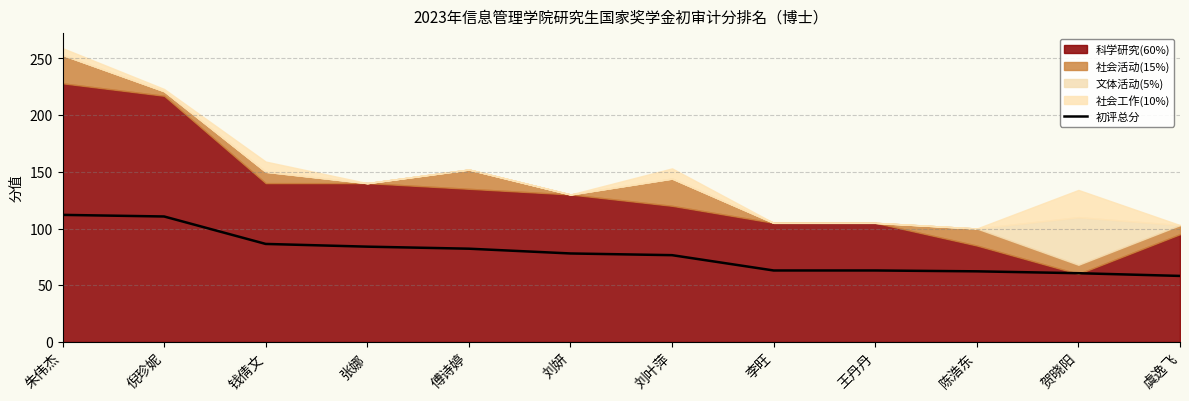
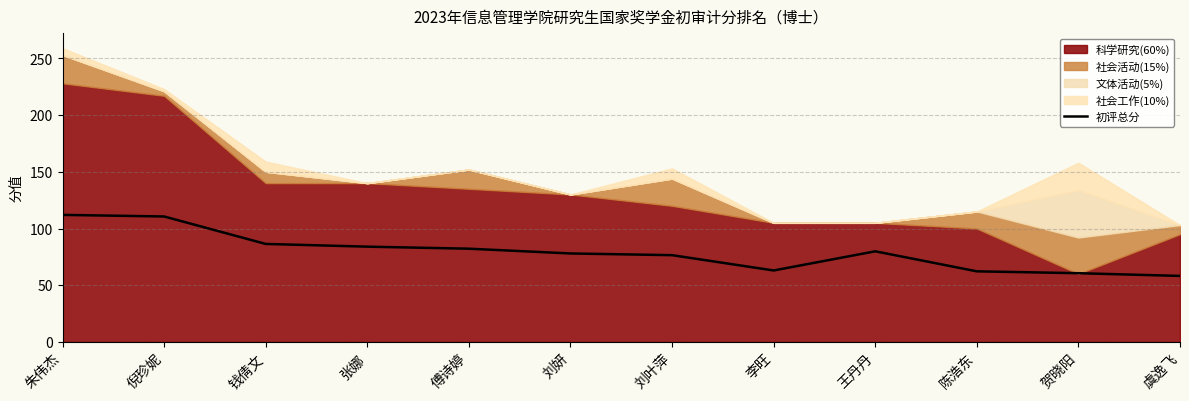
  {
    "初评总分": {
      "朱伟杰": 112,
      "倪珍妮": 111,
      "钱倩文": 86,
      "张娜": 84,
      "傅诗婷": 82,
      "刘妍": 78,
      "刘叶萍": 77,
      "李旺": 63,
-     "王丹丹": 63,
+     "王丹丹": 80,
      "陈浩东": 62,
      "虞逸飞": 58
    },
    "科学研究(60%)": {
      "朱伟杰": 228,
      "倪珍妮": 217,
      "钱倩文": 140,
      "傅诗婷": 135,
      "刘叶萍": 120,
-     "陈浩东": 85,
+     "陈浩东": 100,
      "虞逸飞": 95
    },
    "社会活动(15%)": {
-     "贺晓阳": 8
+     "贺晓阳": 32
    }
  }
